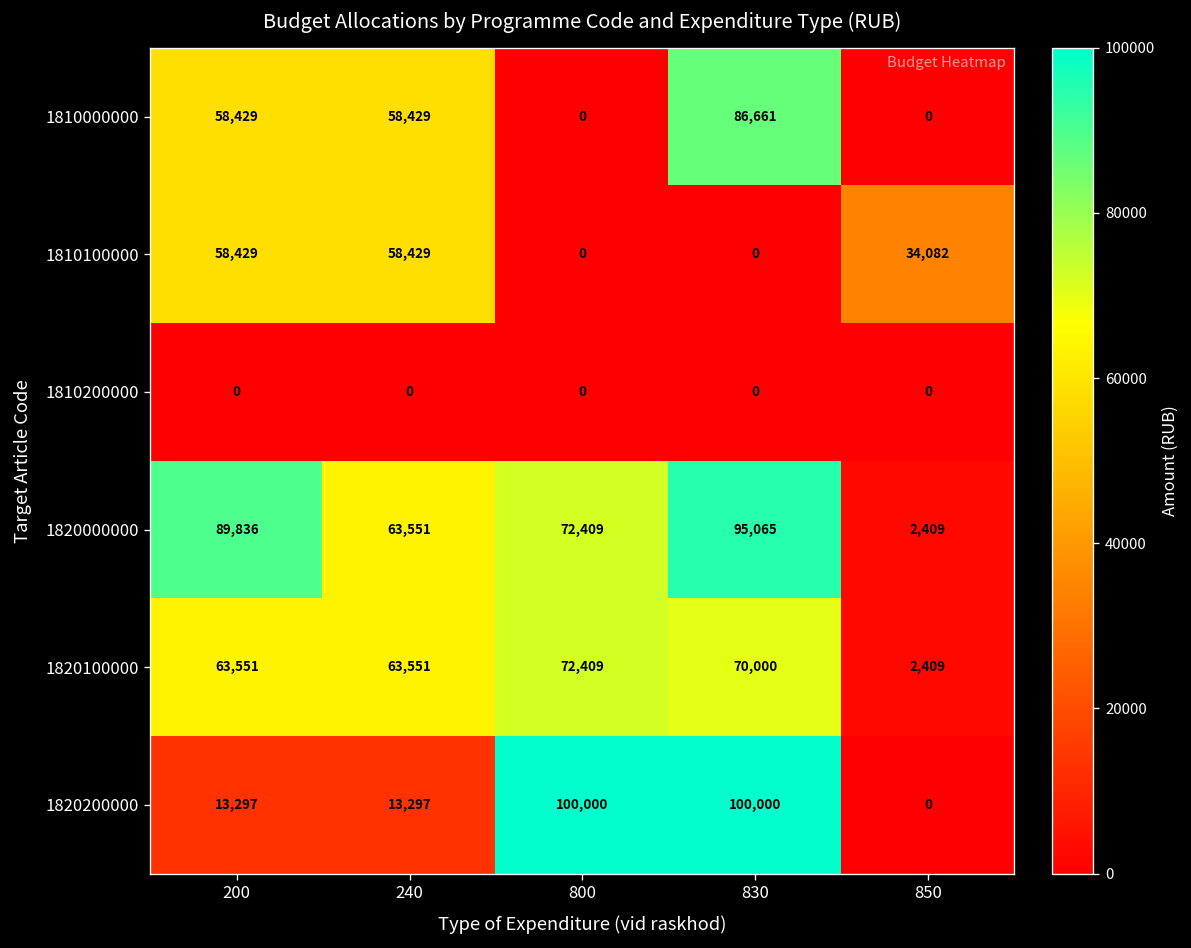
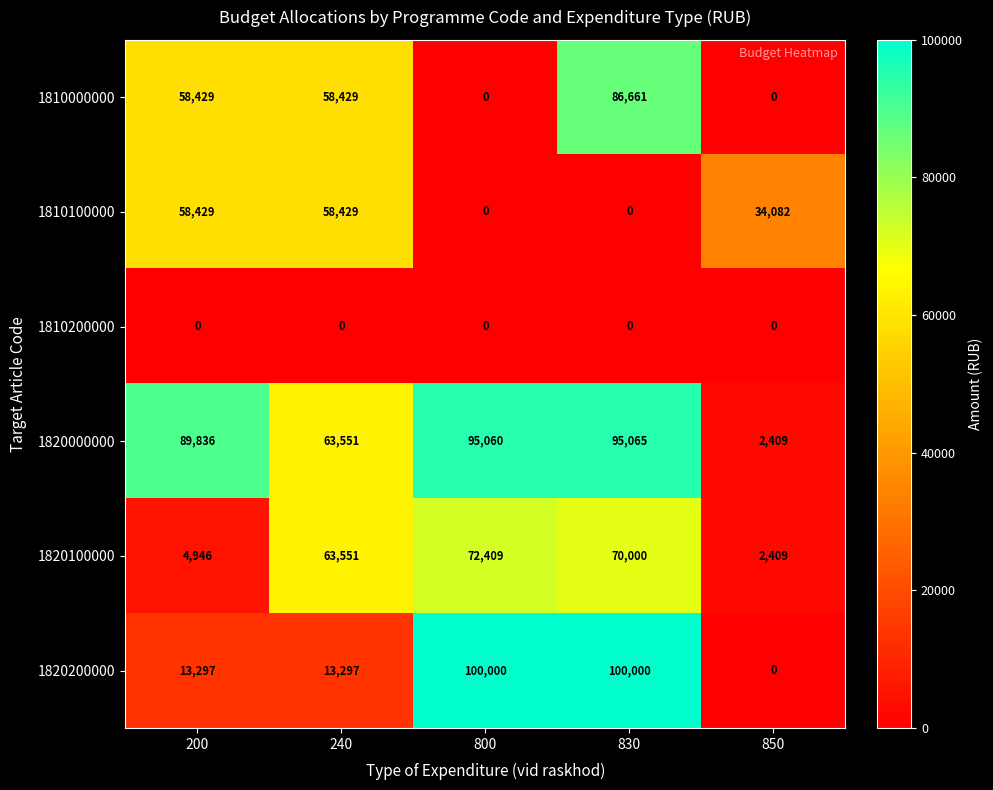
  {
    "1810000000": {
      "200": "58,429",
      "240": "58,429",
      "800": "0",
      "830": "86,661"
    },
    "1810100000": {
      "200": "58,429",
      "240": "58,429",
      "800": "0",
      "830": "0",
      "850": "34,082"
    },
    "1810200000": {
      "200": "0",
      "240": "0",
      "800": "0",
      "830": "0",
      "850": "0"
    },
    "1820000000": {
      "200": "89,836",
      "240": "63,551",
-     "800": "72,409",
+     "800": "95,060",
      "830": "95,065",
      "850": "2,409"
    },
    "1820100000": {
-     "200": "63,551",
+     "200": "4,946",
      "240": "63,551",
      "800": "72,409",
      "830": "70,000",
      "850": "2,409"
    },
    "1820200000": {
      "200": "13,297",
      "240": "13,297",
      "800": "100,000",
      "830": "100,000",
      "850": "0"
    }
  }
